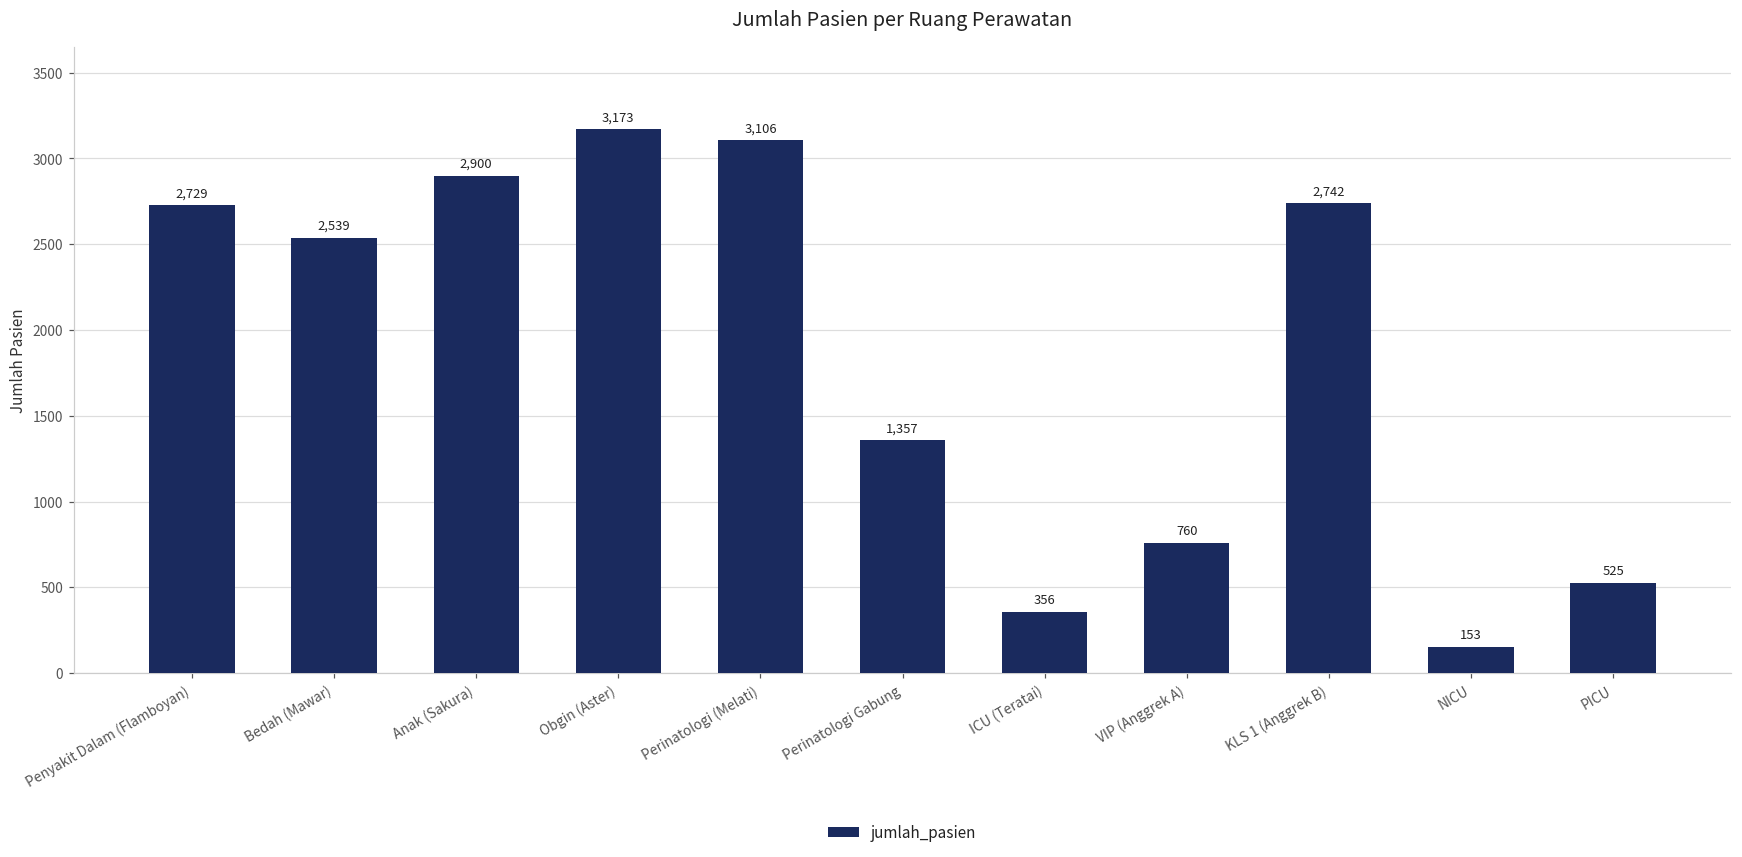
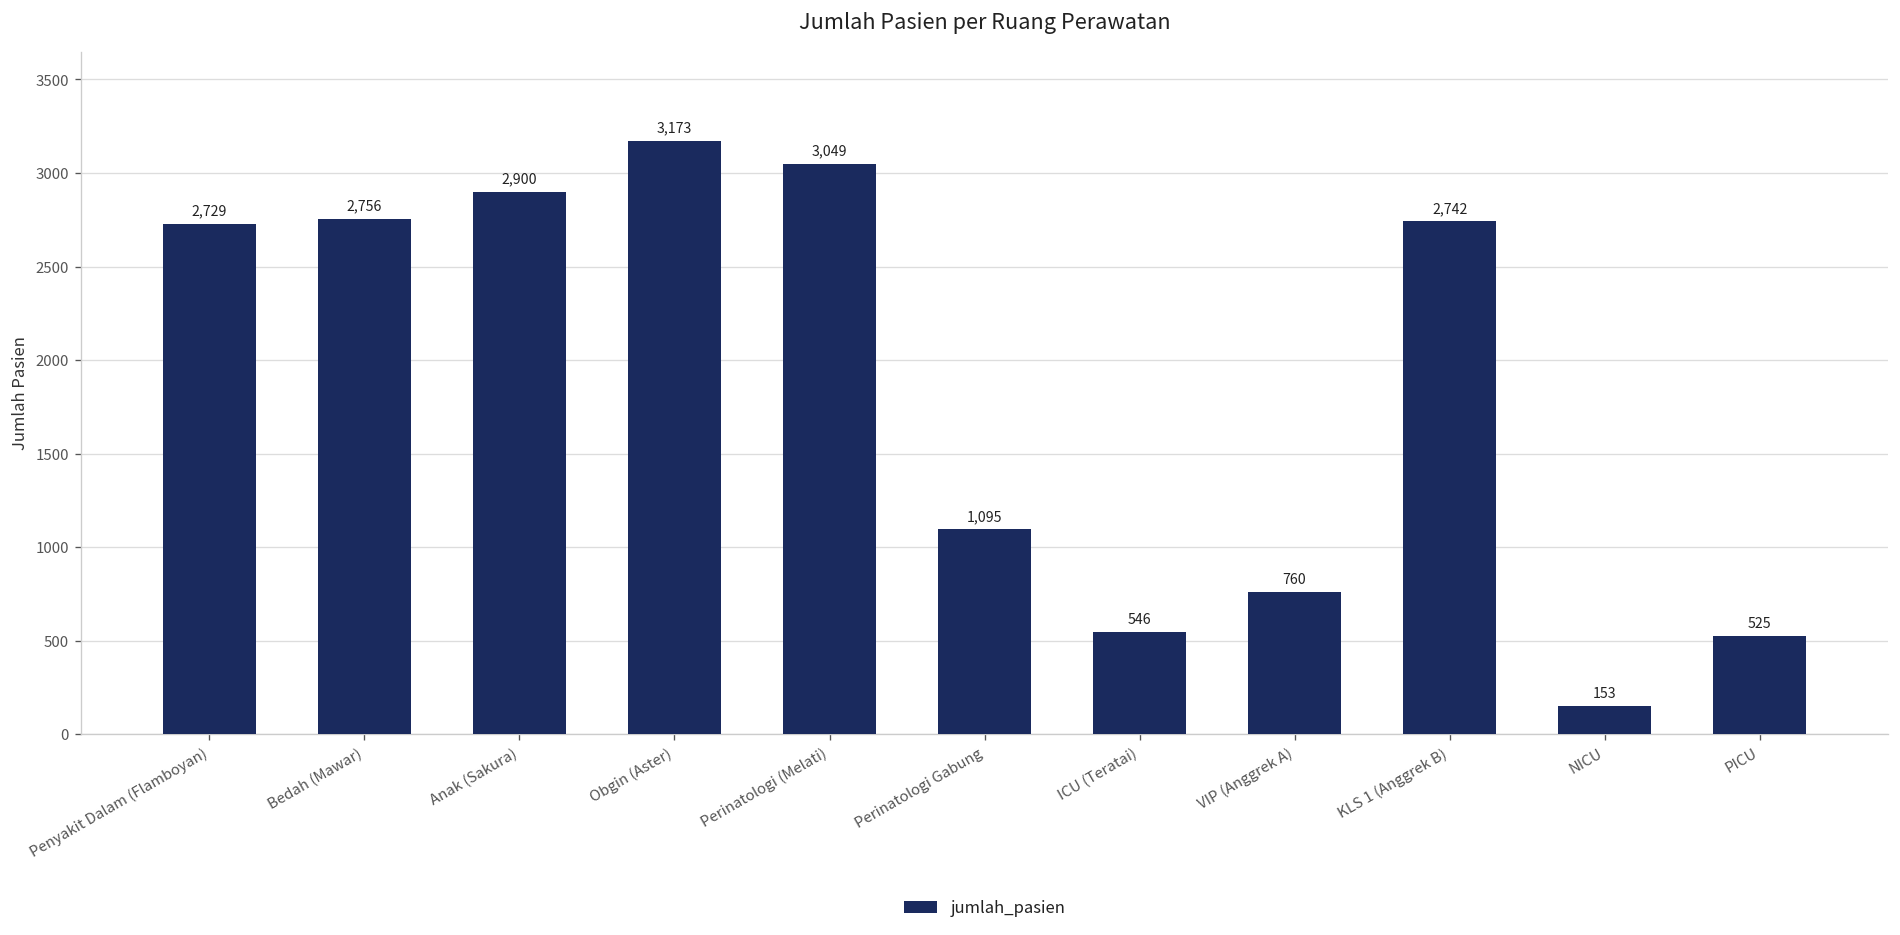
  {
    "Penyakit Dalam (Flamboyan)": "2,729",
-   "Bedah (Mawar)": "2,539",
+   "Bedah (Mawar)": "2,756",
    "Anak (Sakura)": "2,900",
    "Obgin (Aster)": "3,173",
-   "Perinatologi (Melati)": "3,106",
-   "Perinatologi Gabung": "1,357",
-   "ICU (Teratai)": "356",
+   "Perinatologi (Melati)": "3,049",
+   "Perinatologi Gabung": "1,095",
+   "ICU (Teratai)": "546",
    "VIP (Anggrek A)": "760",
    "KLS 1 (Anggrek B)": "2,742",
    "NICU": "153",
    "PICU": "525"
  }
